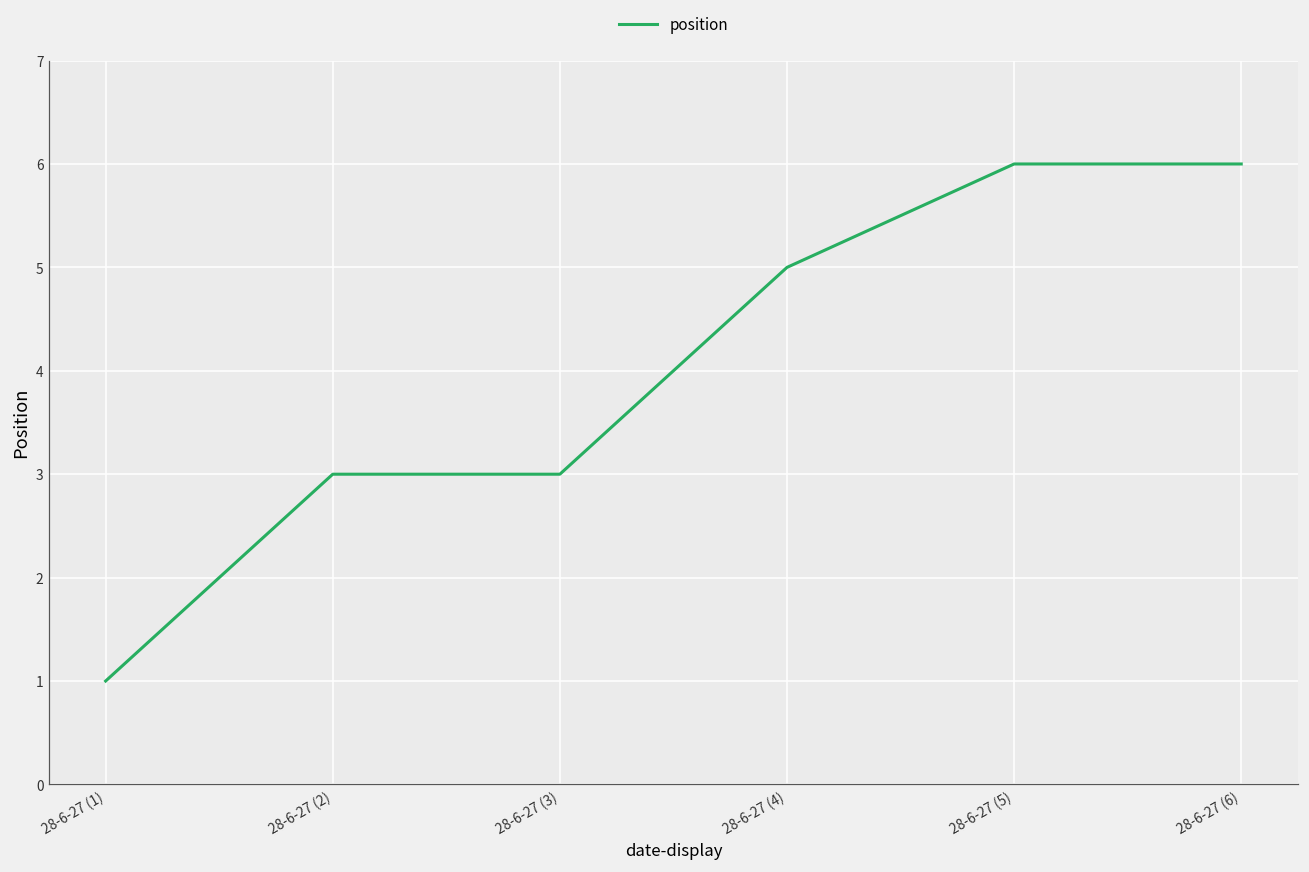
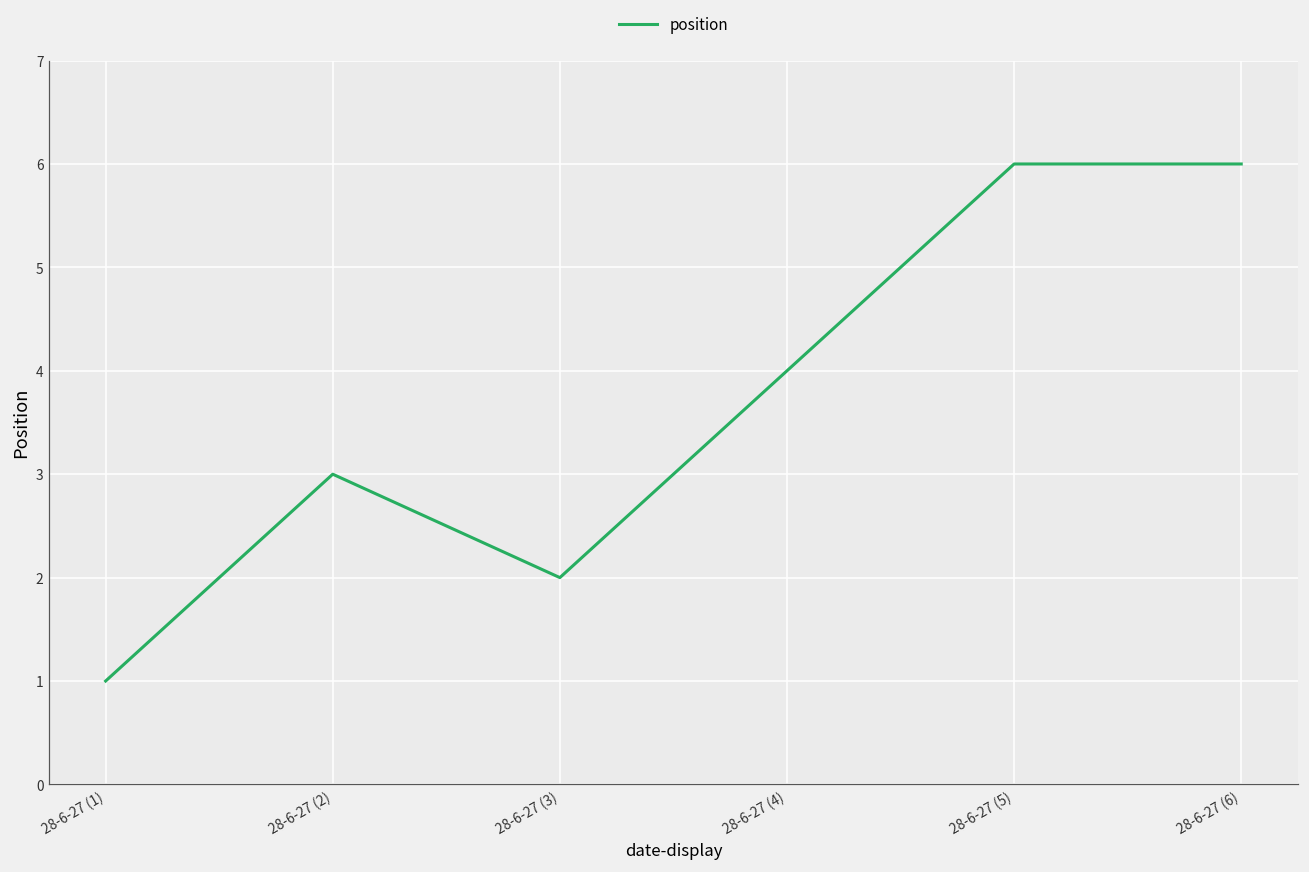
  {
    "28-6-27 (1)": 1,
    "28-6-27 (2)": 3,
-   "28-6-27 (3)": 3,
-   "28-6-27 (4)": 5,
+   "28-6-27 (3)": 2,
+   "28-6-27 (4)": 4,
    "28-6-27 (5)": 6,
    "28-6-27 (6)": 6
  }
